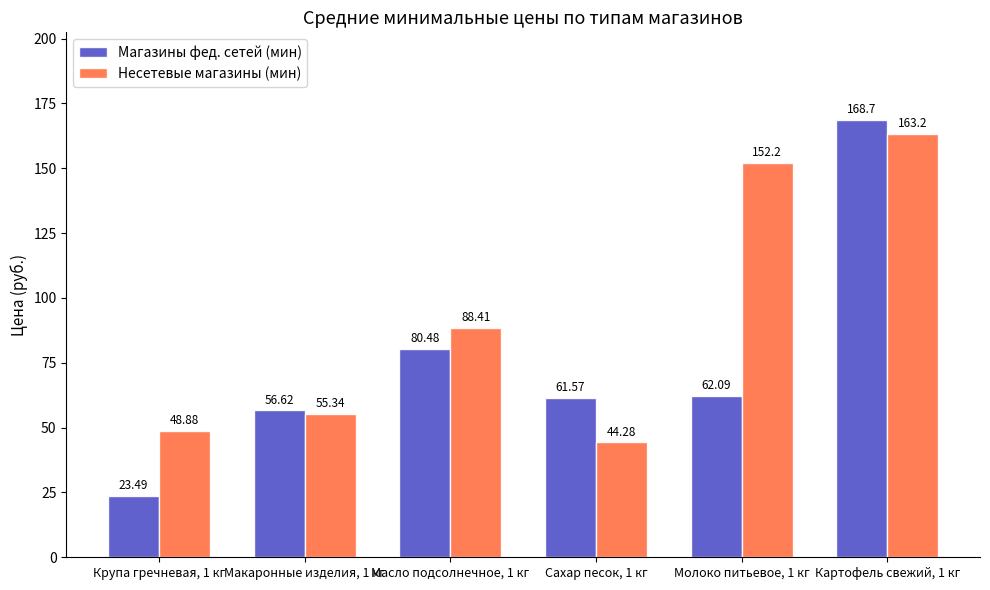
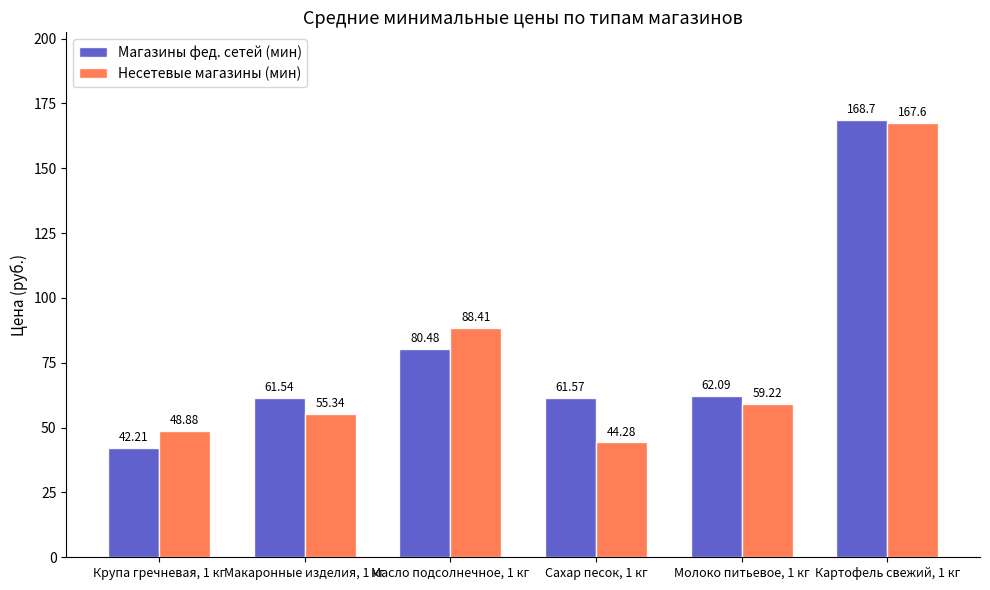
  {
    "Магазины фед. сетей (мин)": {
-     "Крупа гречневая, 1 кг": 23.49,
-     "Макаронные изделия, 1 кг": 56.62,
+     "Крупа гречневая, 1 кг": 42.21,
+     "Макаронные изделия, 1 кг": 61.54,
      "Масло подсолнечное, 1 кг": 80.48,
      "Сахар песок, 1 кг": 61.57,
      "Молоко питьевое, 1 кг": 62.09,
      "Картофель свежий, 1 кг": 168.7
    },
    "Несетевые магазины (мин)": {
      "Крупа гречневая, 1 кг": 48.88,
      "Макаронные изделия, 1 кг": 55.34,
      "Масло подсолнечное, 1 кг": 88.41,
      "Сахар песок, 1 кг": 44.28,
-     "Молоко питьевое, 1 кг": 152.2,
-     "Картофель свежий, 1 кг": 163.2
+     "Молоко питьевое, 1 кг": 59.22,
+     "Картофель свежий, 1 кг": 167.6
    }
  }
